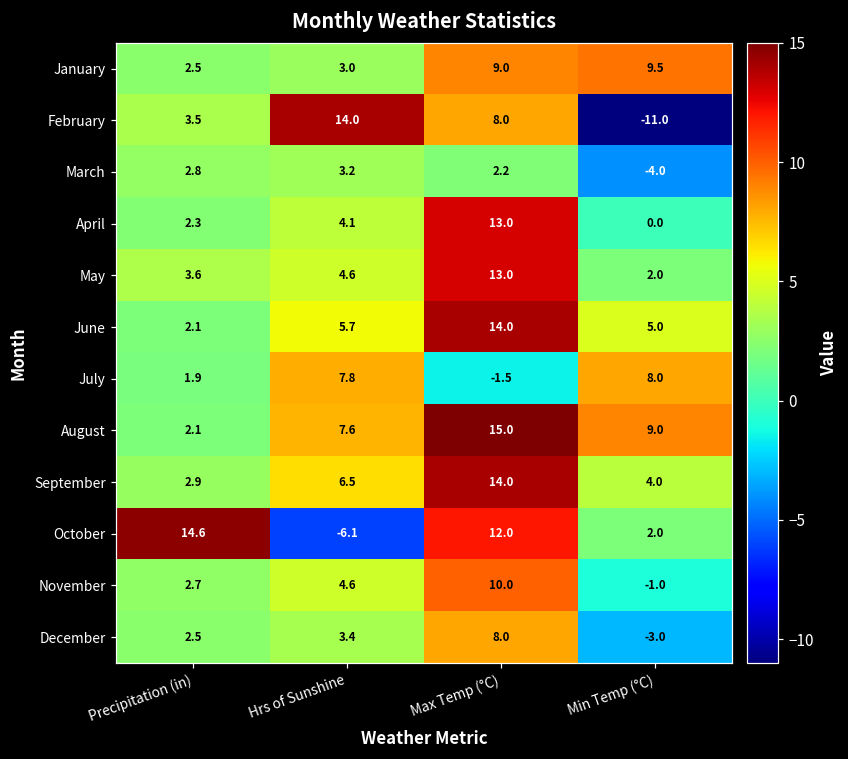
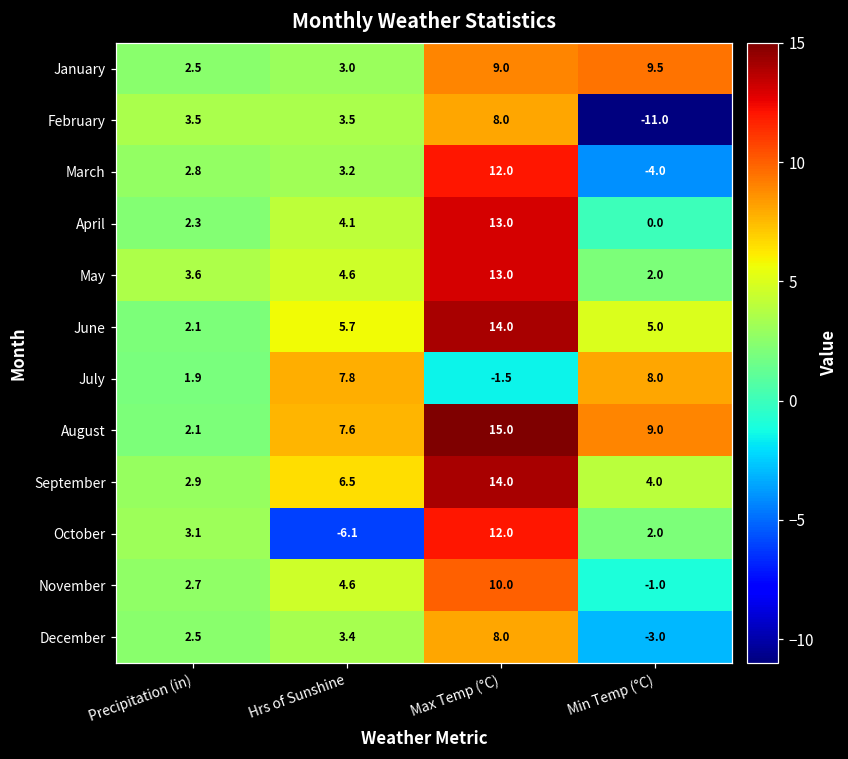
  {
    "January": {
      "Precipitation (in)": 2.5,
      "Hrs of Sunshine": 3.0,
      "Max Temp (°C)": 9.0,
      "Min Temp (°C)": 9.5
    },
    "February": {
      "Precipitation (in)": 3.5,
-     "Hrs of Sunshine": 14.0,
+     "Hrs of Sunshine": 3.5,
      "Max Temp (°C)": 8.0,
      "Min Temp (°C)": -11.0
    },
    "March": {
      "Precipitation (in)": 2.8,
      "Hrs of Sunshine": 3.2,
-     "Max Temp (°C)": 2.2,
+     "Max Temp (°C)": 12.0,
      "Min Temp (°C)": -4.0
    },
    "April": {
      "Precipitation (in)": 2.3,
      "Hrs of Sunshine": 4.1,
      "Max Temp (°C)": 13.0,
      "Min Temp (°C)": 0.0
    },
    "May": {
      "Precipitation (in)": 3.6,
      "Hrs of Sunshine": 4.6,
      "Max Temp (°C)": 13.0,
      "Min Temp (°C)": 2.0
    },
    "June": {
      "Precipitation (in)": 2.1,
      "Hrs of Sunshine": 5.7,
      "Max Temp (°C)": 14.0,
      "Min Temp (°C)": 5.0
    },
    "July": {
      "Precipitation (in)": 1.9,
      "Hrs of Sunshine": 7.8,
      "Max Temp (°C)": -1.5,
      "Min Temp (°C)": 8.0
    },
    "August": {
      "Precipitation (in)": 2.1,
      "Hrs of Sunshine": 7.6,
      "Max Temp (°C)": 15.0,
      "Min Temp (°C)": 9.0
    },
    "September": {
      "Precipitation (in)": 2.9,
      "Hrs of Sunshine": 6.5,
      "Max Temp (°C)": 14.0,
      "Min Temp (°C)": 4.0
    },
    "October": {
-     "Precipitation (in)": 14.6,
+     "Precipitation (in)": 3.1,
      "Hrs of Sunshine": -6.1,
      "Max Temp (°C)": 12.0,
      "Min Temp (°C)": 2.0
    },
    "November": {
      "Precipitation (in)": 2.7,
      "Hrs of Sunshine": 4.6,
      "Max Temp (°C)": 10.0,
      "Min Temp (°C)": -1.0
    },
    "December": {
      "Precipitation (in)": 2.5,
      "Hrs of Sunshine": 3.4,
      "Max Temp (°C)": 8.0,
      "Min Temp (°C)": -3.0
    }
  }
